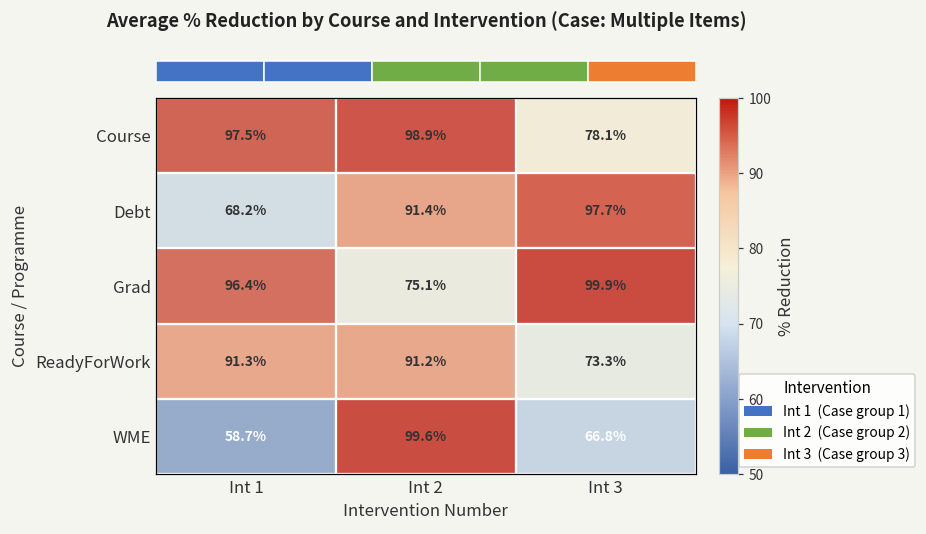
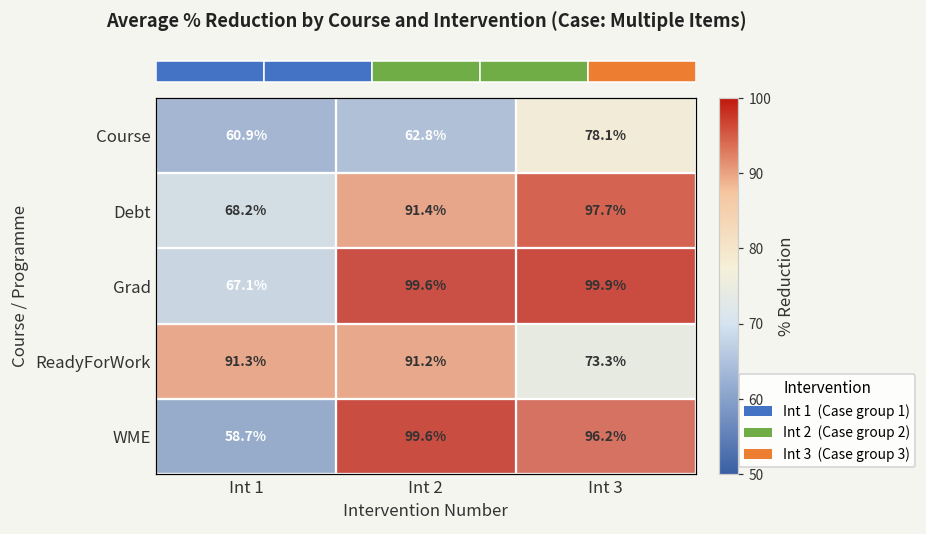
  {
    "Course": {
-     "Int 1": "97.5%",
-     "Int 2": "98.9%",
+     "Int 1": "60.9%",
+     "Int 2": "62.8%",
      "Int 3": "78.1%"
    },
    "Debt": {
      "Int 1": "68.2%",
      "Int 2": "91.4%",
      "Int 3": "97.7%"
    },
    "Grad": {
-     "Int 1": "96.4%",
-     "Int 2": "75.1%",
+     "Int 1": "67.1%",
+     "Int 2": "99.6%",
      "Int 3": "99.9%"
    },
    "ReadyForWork": {
      "Int 1": "91.3%",
      "Int 2": "91.2%",
      "Int 3": "73.3%"
    },
    "WME": {
      "Int 1": "58.7%",
      "Int 2": "99.6%",
-     "Int 3": "66.8%"
+     "Int 3": "96.2%"
    }
  }
